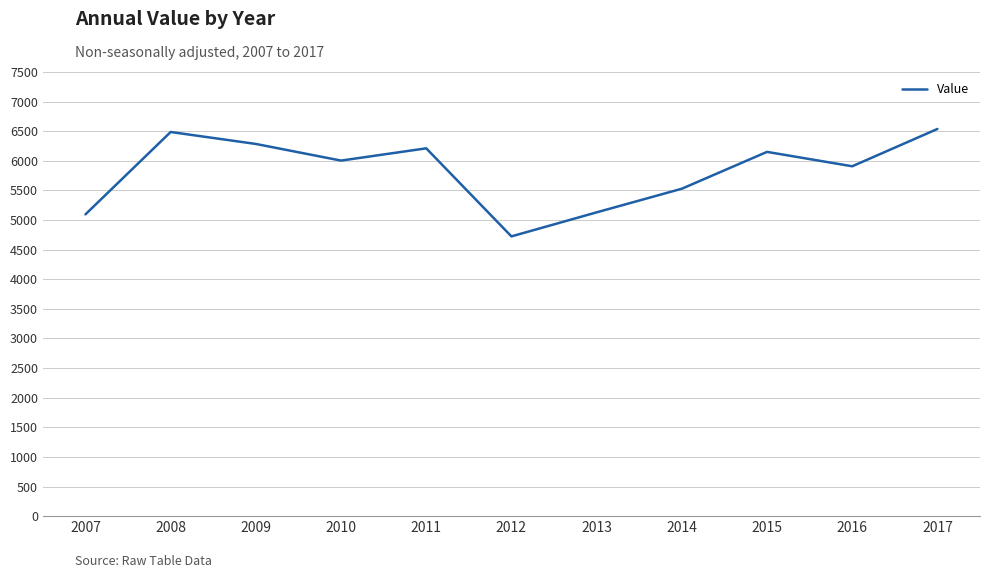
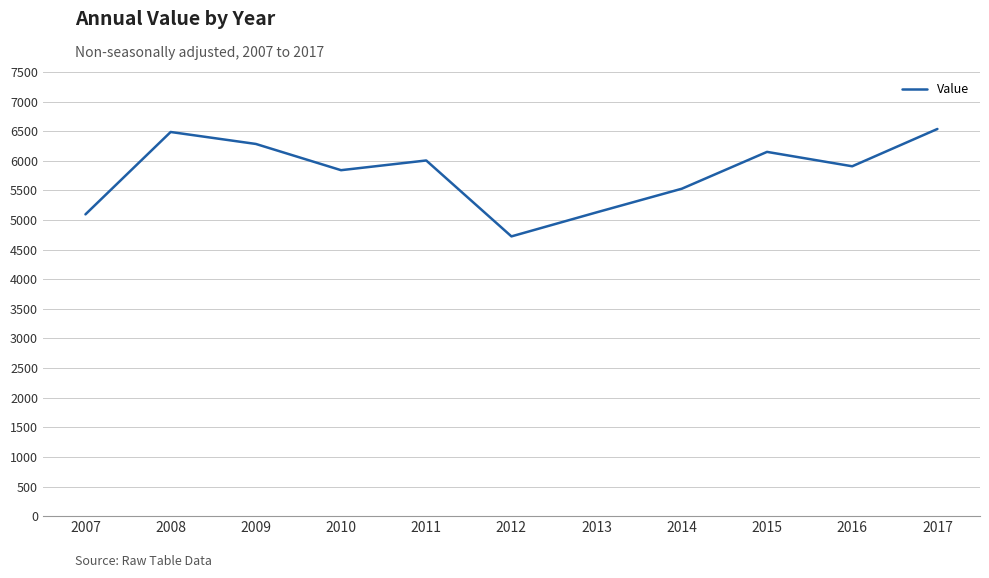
  {
    "2007": 5100,
    "2008": 6500,
    "2009": 6300,
-   "2010": 6000,
-   "2011": 6200,
+   "2010": 5800,
+   "2011": 6000,
    "2012": 4700,
    "2013": 5100,
    "2014": 5500,
    "2015": 6200,
    "2016": 5900,
    "2017": 6500
  }
